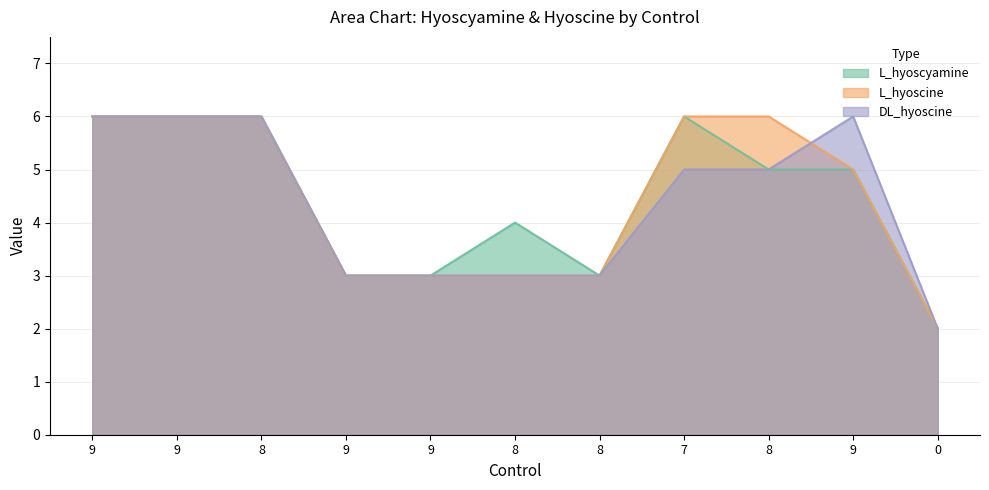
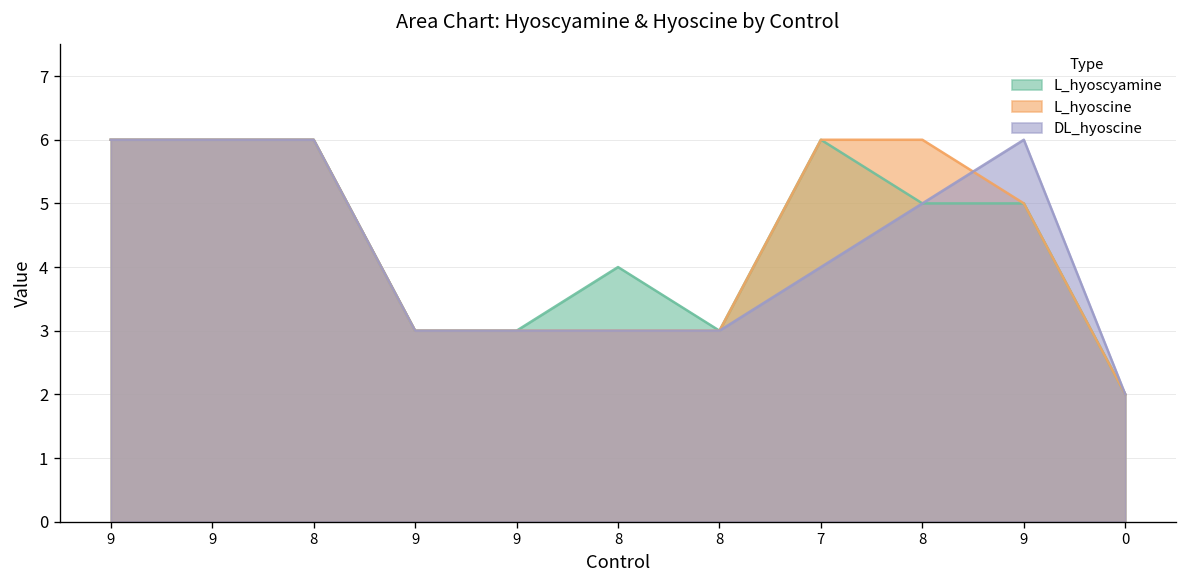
  {
    "DL_hyoscine": {
-     "7": 5
+     "7": 4
    }
  }
